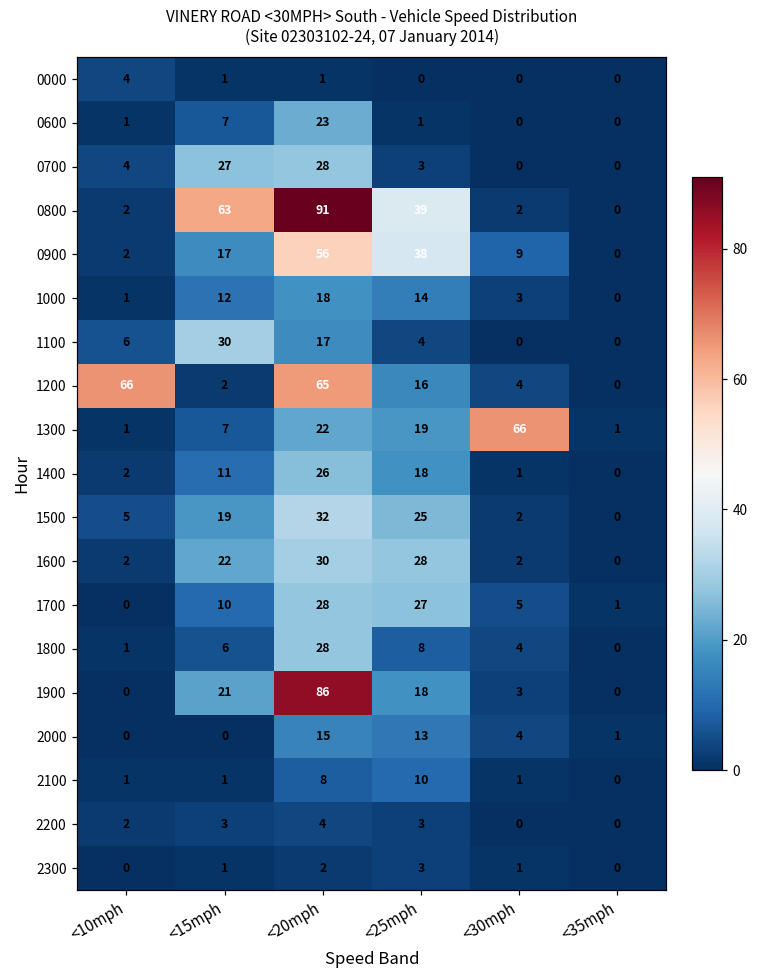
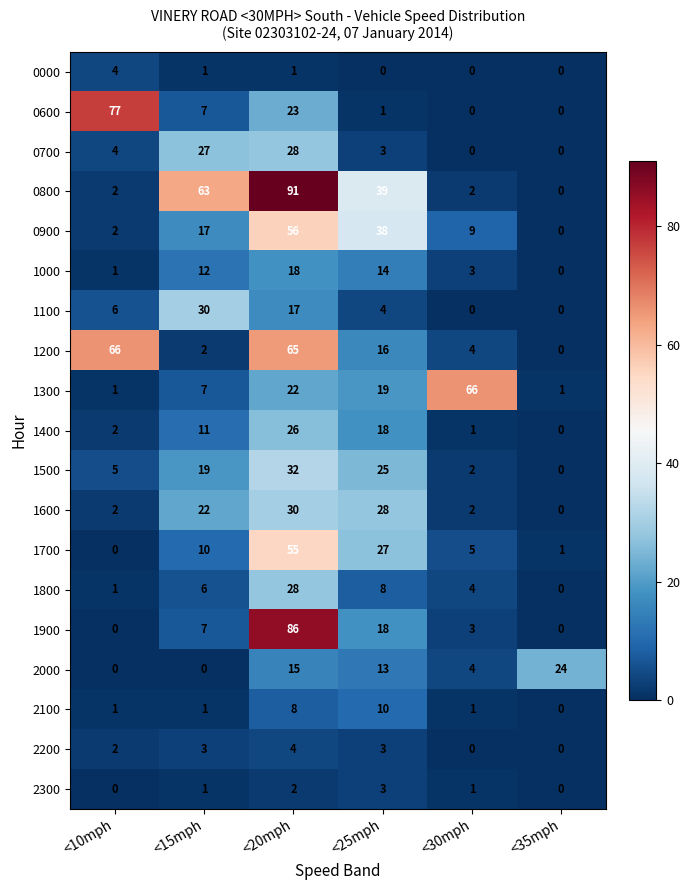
  {
    "0000": {
      "<10mph": 4,
      "<15mph": 1,
      "<20mph": 1,
      "<25mph": 0,
      "<30mph": 0,
      "<35mph": 0
    },
    "0600": {
-     "<10mph": 1,
+     "<10mph": 77,
      "<15mph": 7,
      "<20mph": 23,
      "<25mph": 1,
      "<30mph": 0,
      "<35mph": 0
    },
    "0700": {
      "<10mph": 4,
      "<15mph": 27,
      "<20mph": 28,
      "<25mph": 3,
      "<30mph": 0,
      "<35mph": 0
    },
    "0800": {
      "<10mph": 2,
      "<15mph": 63,
      "<20mph": 91,
      "<30mph": 2,
      "<35mph": 0
    },
    "0900": {
      "<10mph": 2,
      "<15mph": 17,
      "<20mph": 56,
      "<30mph": 9,
      "<35mph": 0
    },
    "1000": {
      "<10mph": 1,
      "<15mph": 12,
      "<20mph": 18,
      "<25mph": 14,
      "<30mph": 3,
      "<35mph": 0
    },
    "1100": {
      "<10mph": 6,
      "<15mph": 30,
      "<20mph": 17,
      "<25mph": 4,
      "<30mph": 0,
      "<35mph": 0
    },
    "1200": {
      "<10mph": 66,
      "<15mph": 2,
      "<20mph": 65,
      "<25mph": 16,
      "<30mph": 4,
      "<35mph": 0
    },
    "1300": {
      "<10mph": 1,
      "<15mph": 7,
      "<20mph": 22,
      "<25mph": 19,
      "<30mph": 66,
      "<35mph": 1
    },
    "1400": {
      "<10mph": 2,
      "<15mph": 11,
      "<20mph": 26,
      "<25mph": 18,
      "<30mph": 1,
      "<35mph": 0
    },
    "1500": {
      "<10mph": 5,
      "<15mph": 19,
      "<20mph": 32,
      "<25mph": 25,
      "<30mph": 2,
      "<35mph": 0
    },
    "1600": {
      "<10mph": 2,
      "<15mph": 22,
      "<20mph": 30,
      "<25mph": 28,
      "<30mph": 2,
      "<35mph": 0
    },
    "1700": {
      "<10mph": 0,
      "<15mph": 10,
-     "<20mph": 28,
+     "<20mph": 55,
      "<25mph": 27,
      "<30mph": 5,
      "<35mph": 1
    },
    "1800": {
      "<10mph": 1,
      "<15mph": 6,
      "<20mph": 28,
      "<25mph": 8,
      "<30mph": 4,
      "<35mph": 0
    },
    "1900": {
      "<10mph": 0,
-     "<15mph": 21,
+     "<15mph": 7,
      "<20mph": 86,
      "<25mph": 18,
      "<30mph": 3,
      "<35mph": 0
    },
    "2000": {
      "<10mph": 0,
      "<15mph": 0,
      "<20mph": 15,
      "<25mph": 13,
      "<30mph": 4,
-     "<35mph": 1
+     "<35mph": 24
    },
    "2100": {
      "<10mph": 1,
      "<15mph": 1,
      "<20mph": 8,
      "<25mph": 10,
      "<30mph": 1,
      "<35mph": 0
    },
    "2200": {
      "<10mph": 2,
      "<15mph": 3,
      "<20mph": 4,
      "<25mph": 3,
      "<30mph": 0,
      "<35mph": 0
    },
    "2300": {
      "<10mph": 0,
      "<15mph": 1,
      "<20mph": 2,
      "<25mph": 3,
      "<30mph": 1,
      "<35mph": 0
    }
  }
